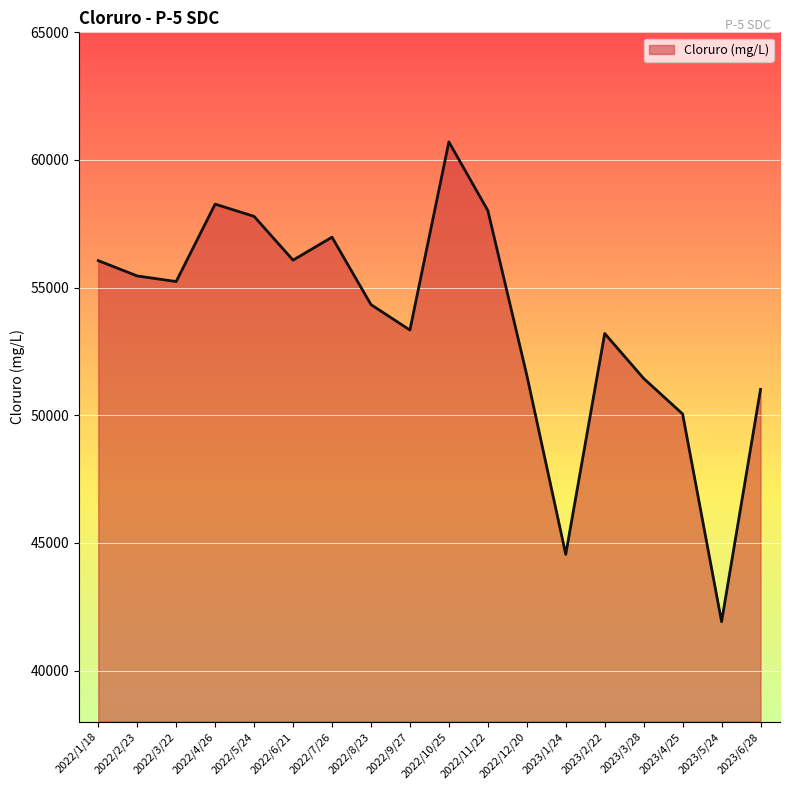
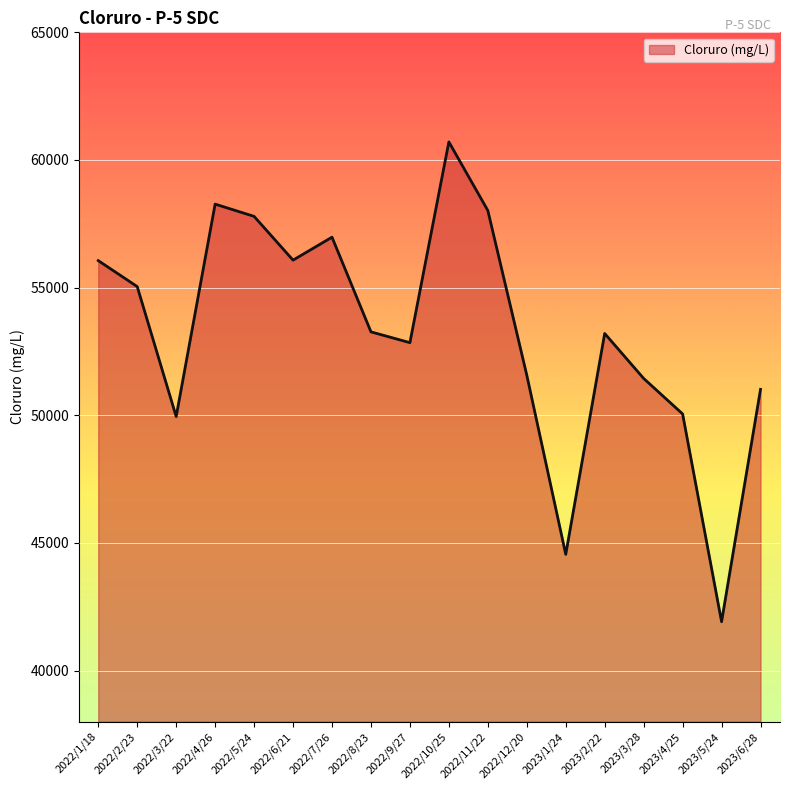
  {
    "2022/1/18": 56100,
-   "2022/2/23": 55500,
-   "2022/3/22": 55200,
+   "2022/2/23": 55000,
+   "2022/3/22": 49900,
    "2022/4/26": 58300,
    "2022/5/24": 57800,
    "2022/6/21": 56100,
    "2022/7/26": 57000,
-   "2022/8/23": 54300,
-   "2022/9/27": 53300,
+   "2022/8/23": 53300,
+   "2022/9/27": 52800,
    "2022/10/25": 60700,
    "2022/11/22": 58000,
    "2022/12/20": 51600,
    "2023/1/24": 44600,
    "2023/2/22": 53200,
    "2023/3/28": 51400,
    "2023/4/25": 50100,
    "2023/5/24": 41900,
    "2023/6/28": 51000
  }
